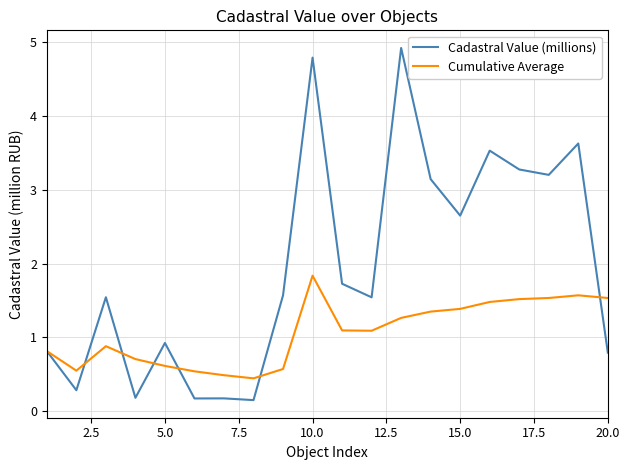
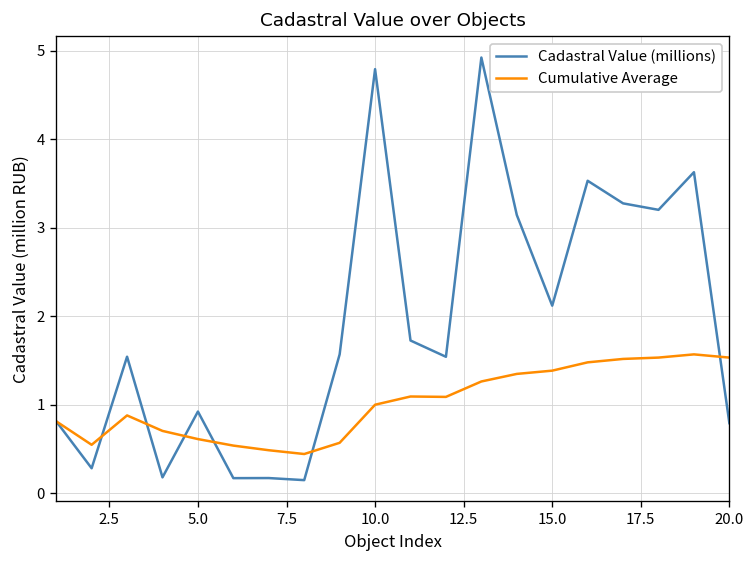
  {
    "Cadastral Value (millions)": {
      "5.0": 0.9,
      "10.0": 4.8,
-     "15.0": 2.7,
+     "15.0": 2.1,
      "20.0": 0.8
    },
    "Cumulative Average": {
      "5.0": 0.6,
-     "10.0": 1.8,
+     "10.0": 1.0,
      "15.0": 1.4,
      "20.0": 1.5
    }
  }
